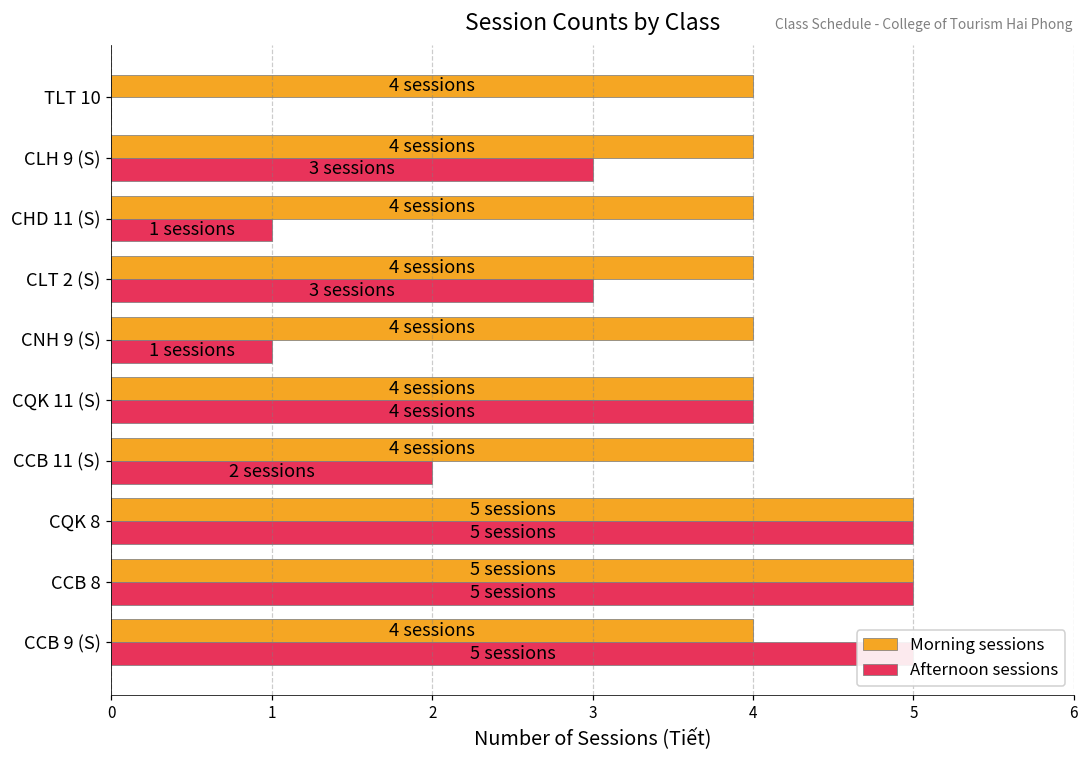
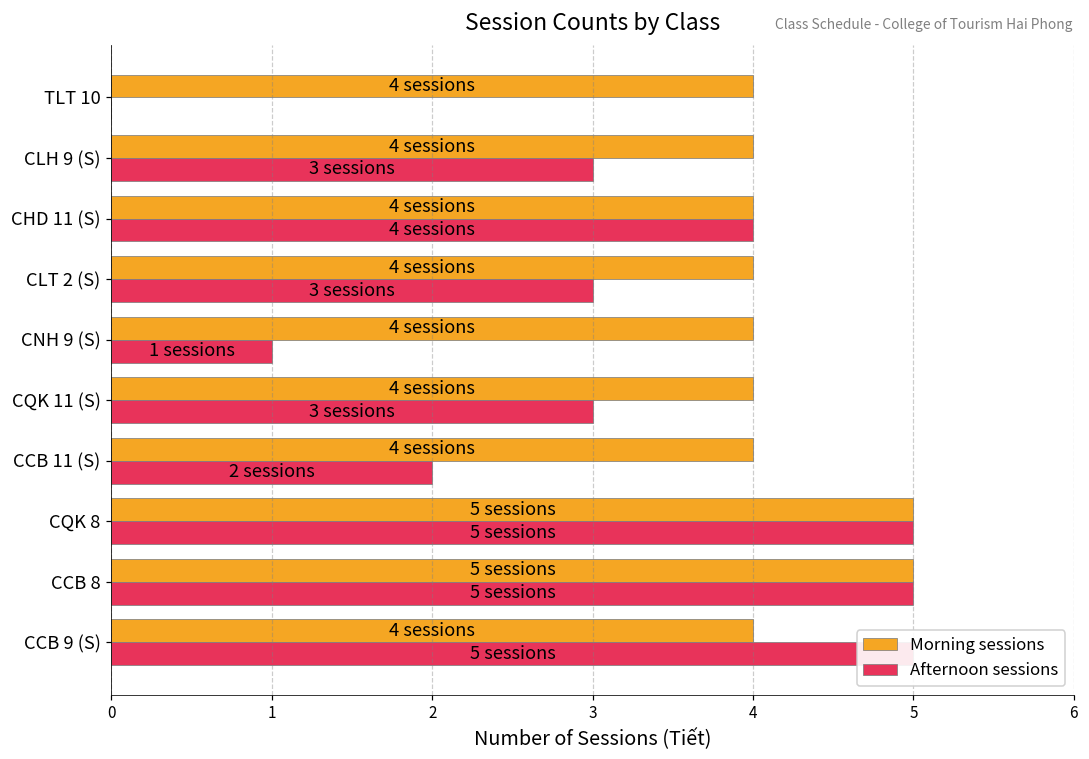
  {
    "Morning sessions": {
      "TLT 10": 4,
      "CLH 9 (S)": 4,
      "CHD 11 (S)": 4,
      "CLT 2 (S)": 4,
      "CNH 9 (S)": 4,
      "CQK 11 (S)": 4,
      "CCB 11 (S)": 4,
      "CQK 8": 5,
      "CCB 8": 5,
      "CCB 9 (S)": 4
    },
    "Afternoon sessions": {
      "CLH 9 (S)": 3,
-     "CHD 11 (S)": 1,
+     "CHD 11 (S)": 4,
      "CLT 2 (S)": 3,
      "CNH 9 (S)": 1,
-     "CQK 11 (S)": 4,
+     "CQK 11 (S)": 3,
      "CCB 11 (S)": 2,
      "CQK 8": 5,
      "CCB 8": 5
    }
  }
